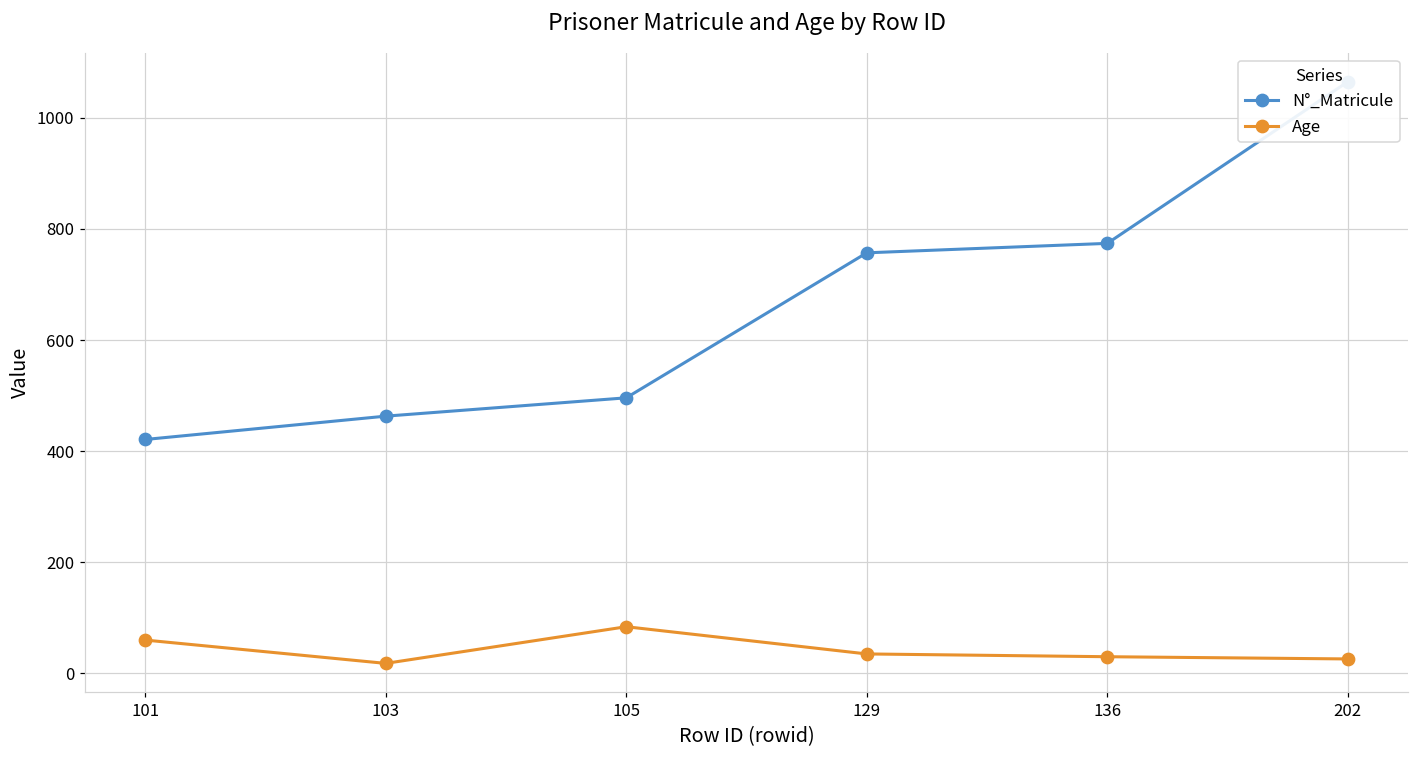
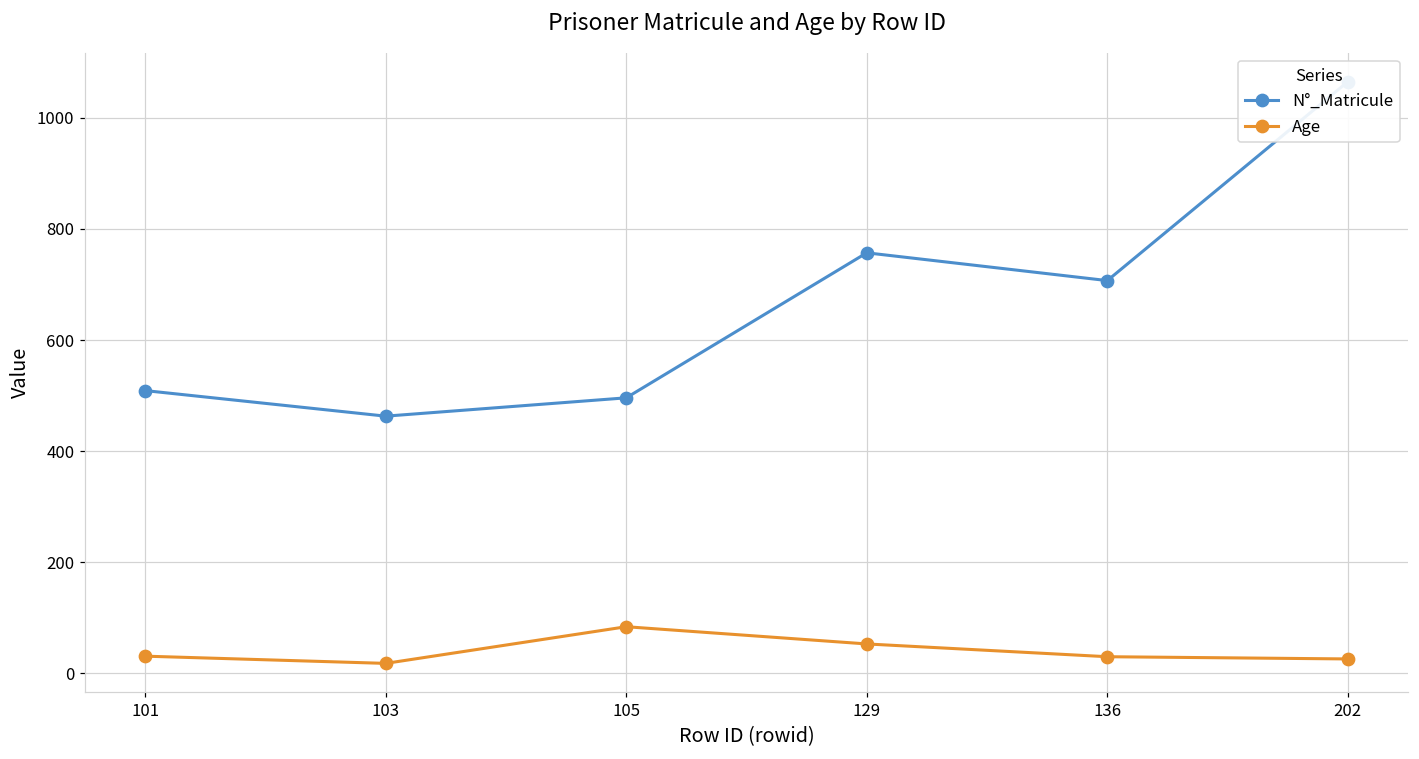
  {
    "N°_Matricule": {
-     "101": 420,
+     "101": 510,
      "103": 460,
      "105": 500,
      "129": 760,
-     "136": 770
+     "136": 710
    },
    "Age": {
-     "101": 60,
+     "101": 30,
      "103": 20,
      "105": 80,
-     "129": 40,
+     "129": 50,
      "136": 30,
      "202": 30
    }
  }
